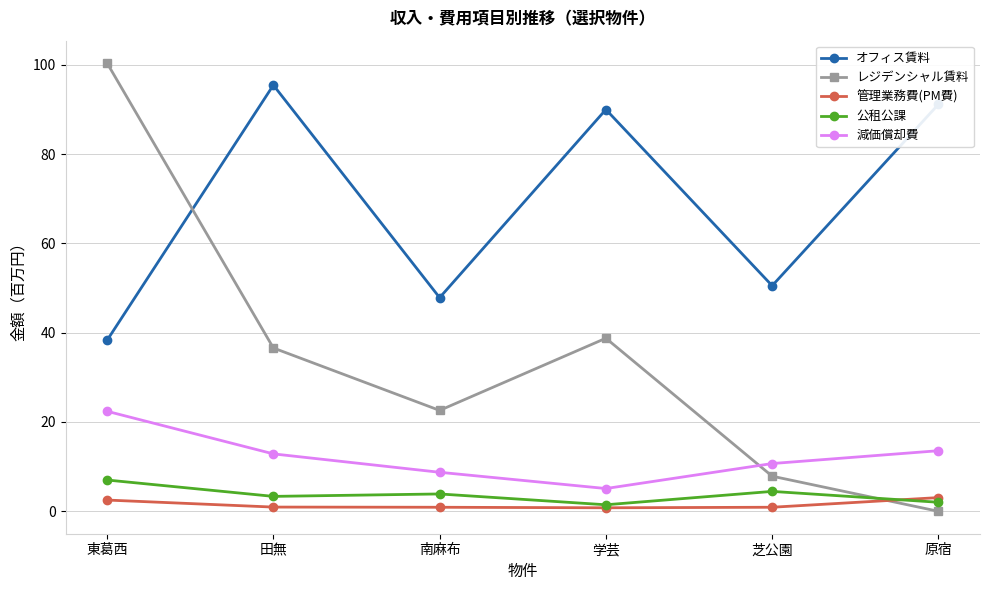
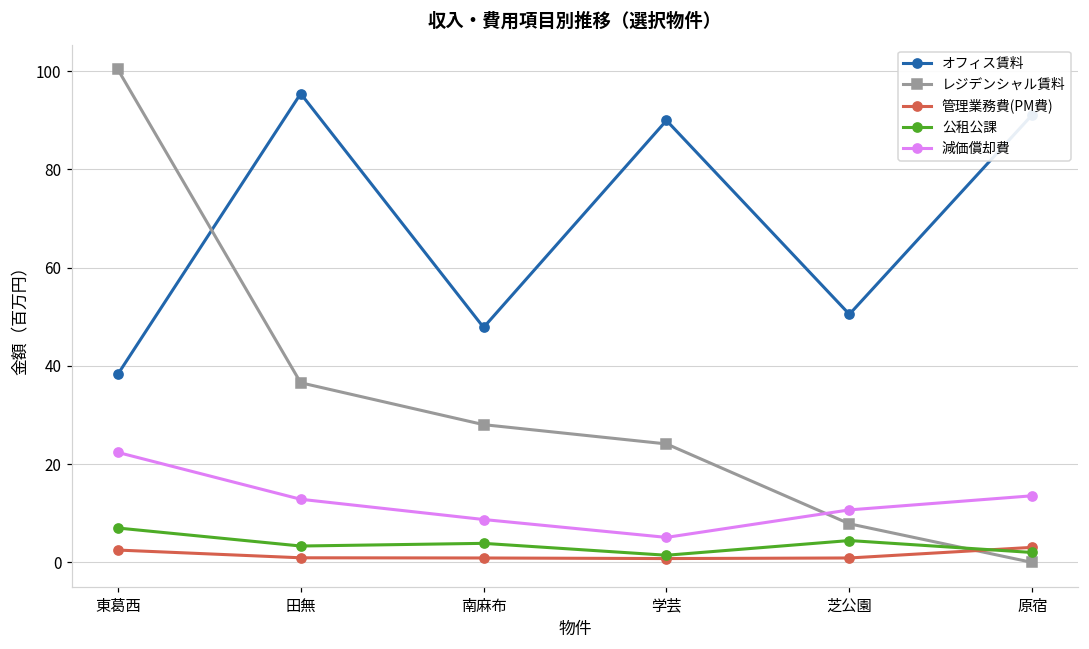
  {
    "オフィス賃料": {
      "東葛西": 38,
      "田無": 95,
      "南麻布": 48,
      "学芸": 90,
      "芝公園": 51
    },
    "レジデンシャル賃料": {
      "東葛西": 100,
      "田無": 37,
-     "南麻布": 23,
-     "学芸": 39,
+     "南麻布": 28,
+     "学芸": 24,
      "芝公園": 8,
      "原宿": 0
    },
    "管理業務費(PM費)": {
      "東葛西": 3,
      "田無": 1,
      "南麻布": 1,
      "学芸": 1,
      "芝公園": 1,
      "原宿": 3
    },
    "公租公課": {
      "東葛西": 7,
      "田無": 3,
      "南麻布": 4,
      "学芸": 1,
      "芝公園": 4,
      "原宿": 2
    },
    "減価償却費": {
      "東葛西": 22,
      "田無": 13,
      "南麻布": 9,
      "学芸": 5,
      "芝公園": 11,
      "原宿": 14
    }
  }
